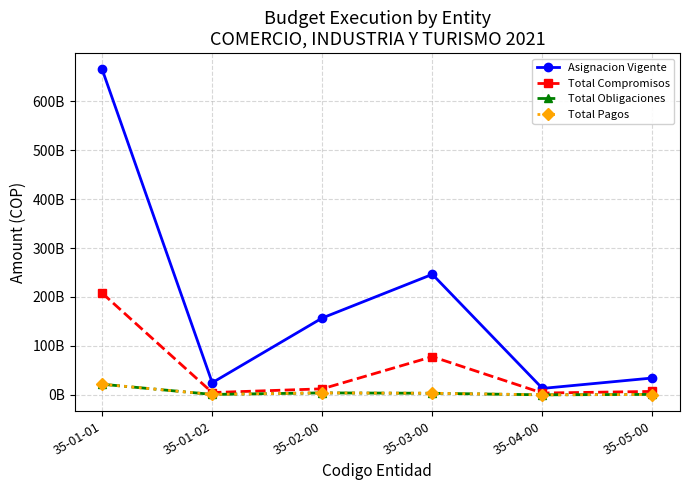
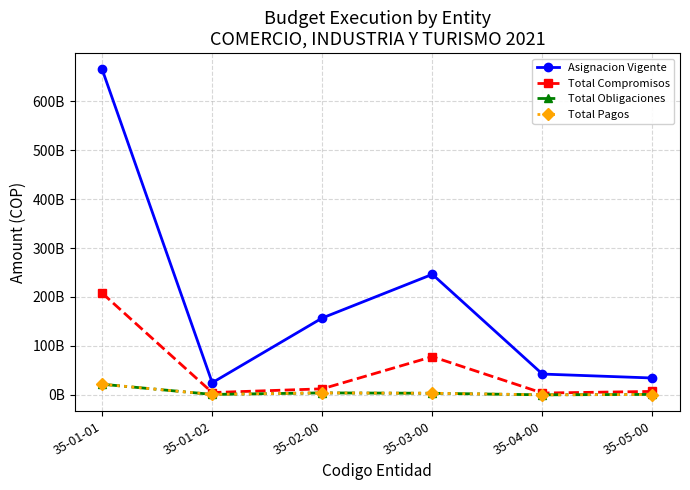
  {
    "Asignacion Vigente": {
      "35-01-01": 670000000000,
      "35-01-02": 20000000000,
      "35-02-00": 160000000000,
      "35-03-00": 250000000000,
-     "35-04-00": 10000000000,
+     "35-04-00": 40000000000,
      "35-05-00": 30000000000
    },
    "Total Compromisos": {
      "35-01-01": 210000000000,
      "35-02-00": 10000000000,
      "35-03-00": 80000000000,
      "35-05-00": 10000000000
    },
    "Total Pagos": {
      "35-01-01": 20000000000,
      "35-02-00": 0,
      "35-03-00": 0,
      "35-05-00": 0
    }
  }
